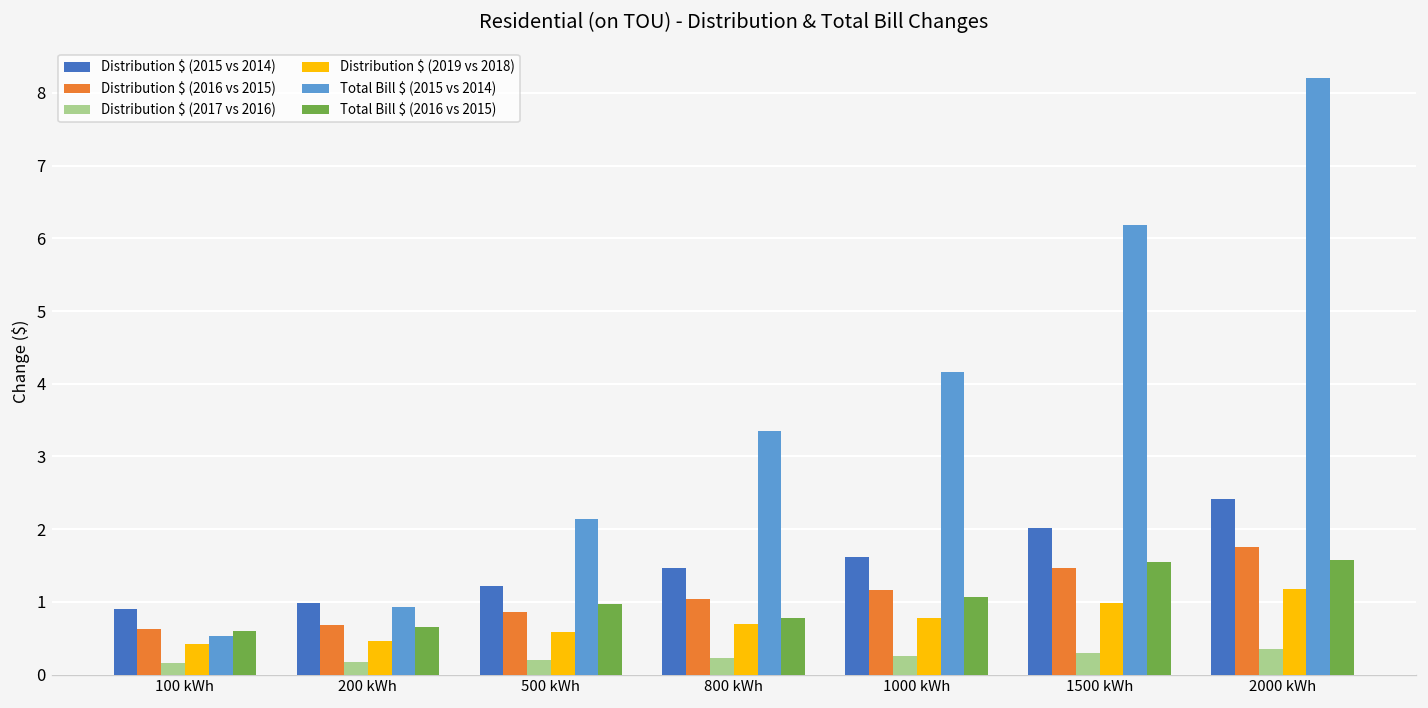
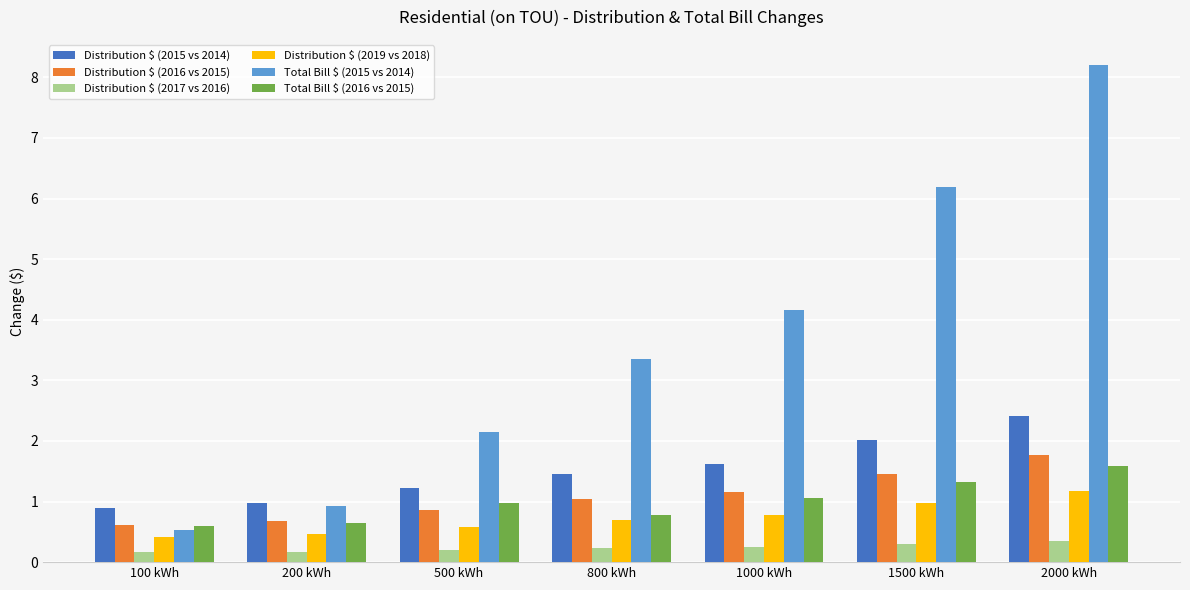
  {
    "Distribution $ (2016 vs 2015)": {
      "100 kWh": 0.6,
      "200 kWh": 0.7,
      "500 kWh": 0.9,
      "800 kWh": 1.0,
      "1000 kWh": 1.2,
      "1500 kWh": 1.5,
      "2000 kWh": 1.8
    },
    "Distribution $ (2017 vs 2016)": {
      "100 kWh": 0.2,
      "200 kWh": 0.2,
      "500 kWh": 0.2,
      "800 kWh": 0.2,
      "1000 kWh": 0.3,
      "1500 kWh": 0.3,
      "2000 kWh": 0.4
    },
    "Distribution $ (2019 vs 2018)": {
      "100 kWh": 0.4,
      "200 kWh": 0.5,
      "500 kWh": 0.6,
      "800 kWh": 0.7,
      "1000 kWh": 0.8,
      "1500 kWh": 1.0,
      "2000 kWh": 1.2
    },
    "Total Bill $ (2016 vs 2015)": {
      "100 kWh": 0.6,
      "200 kWh": 0.7,
      "500 kWh": 1.0,
      "800 kWh": 0.8,
      "1000 kWh": 1.1,
-     "1500 kWh": 1.5,
+     "1500 kWh": 1.3,
      "2000 kWh": 1.6
    }
  }
